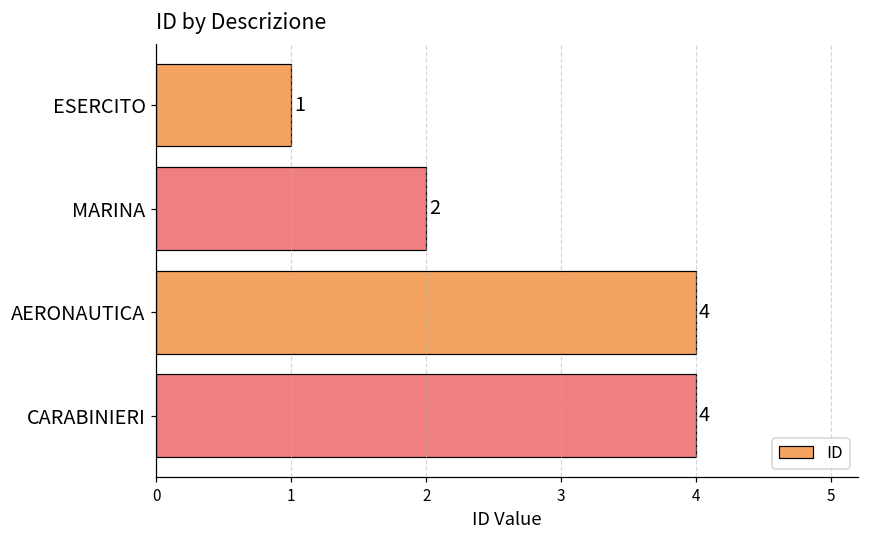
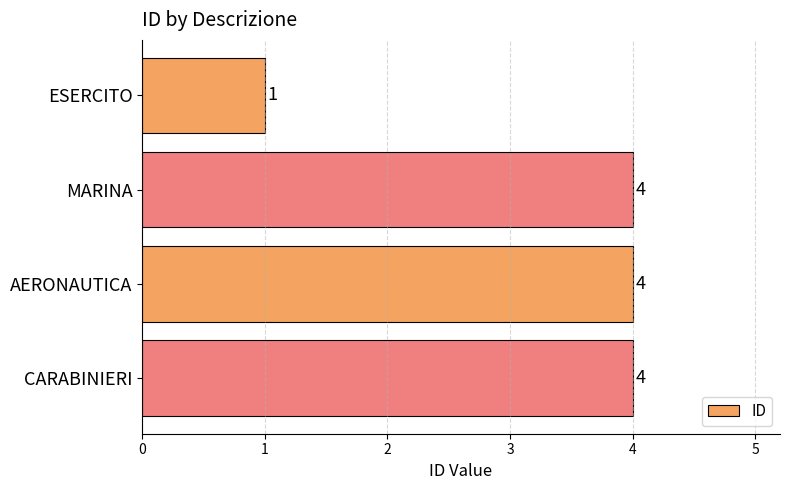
  {
    "ESERCITO": 1,
-   "MARINA": 2,
+   "MARINA": 4,
    "AERONAUTICA": 4,
    "CARABINIERI": 4
  }
